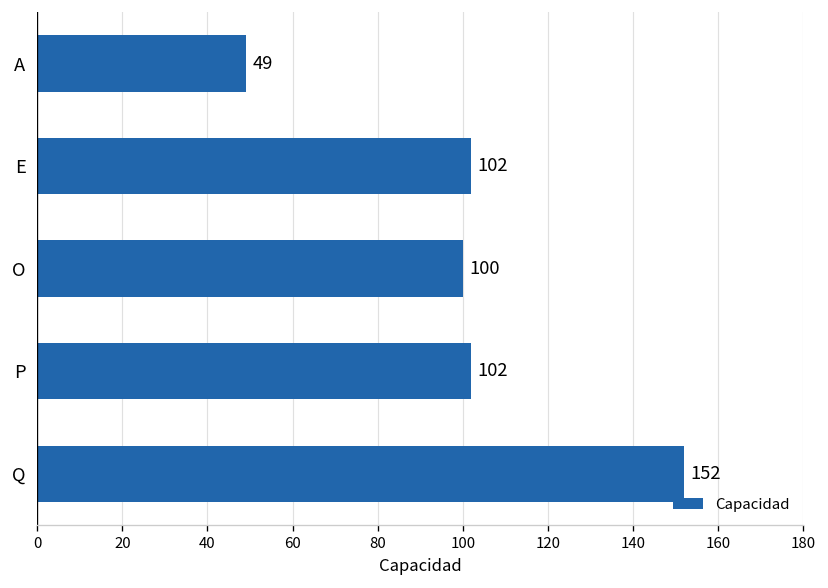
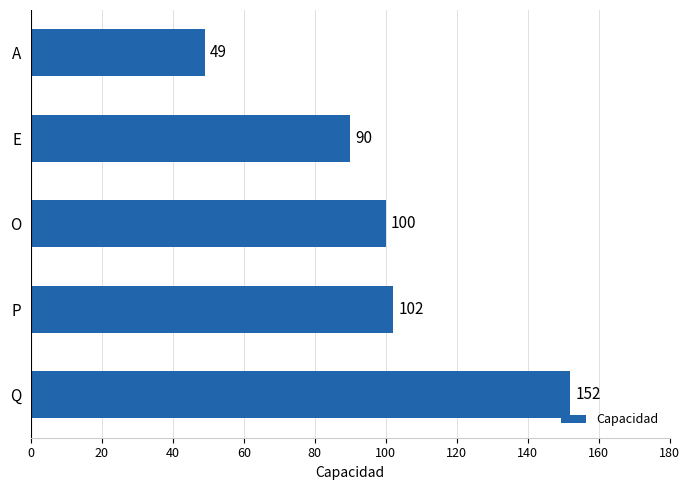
  {
    "A": 49,
-   "E": 102,
+   "E": 90,
    "O": 100,
    "P": 102,
    "Q": 152
  }
